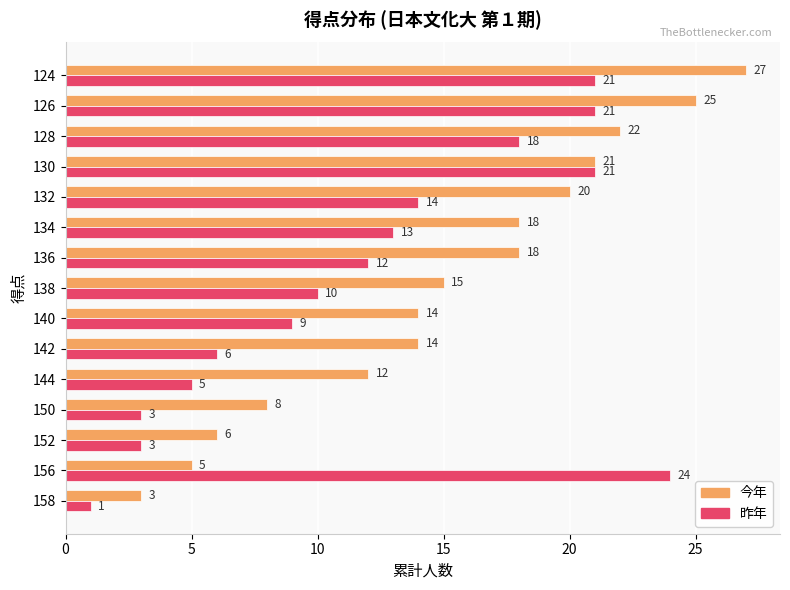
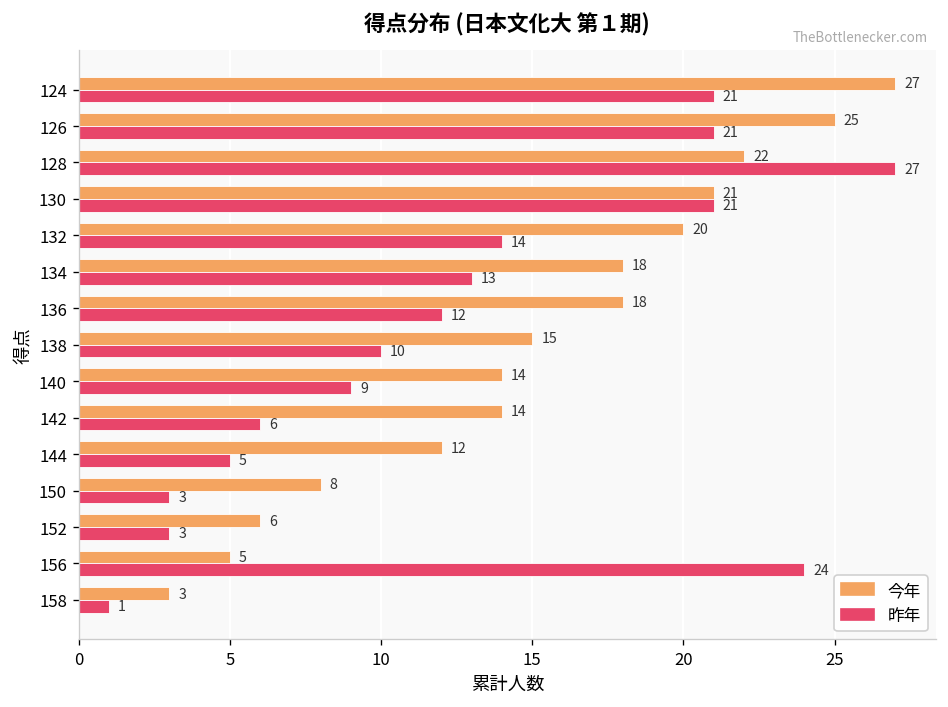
  {
    "今年": {
      "124": 27,
      "126": 25,
      "128": 22,
      "132": 20,
      "134": 18,
      "136": 18,
      "138": 15,
      "140": 14,
      "142": 14,
      "144": 12,
      "150": 8,
      "152": 6,
      "156": 5,
      "158": 3
    },
    "昨年": {
      "124": 21,
      "126": 21,
-     "128": 18,
+     "128": 27,
      "132": 14,
      "134": 13,
      "136": 12,
      "138": 10,
      "140": 9,
      "142": 6,
      "144": 5,
      "150": 3,
      "152": 3,
      "156": 24,
      "158": 1
    }
  }
